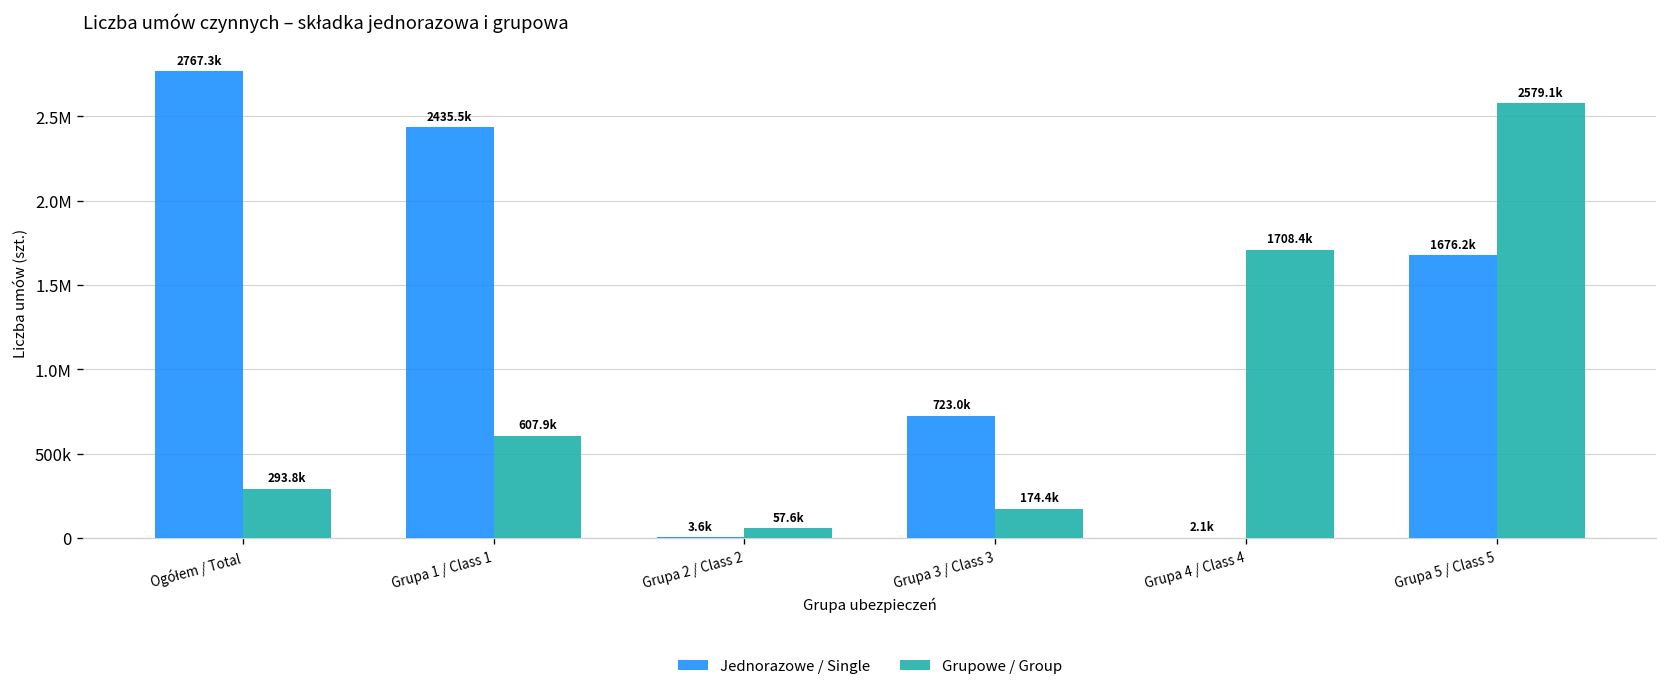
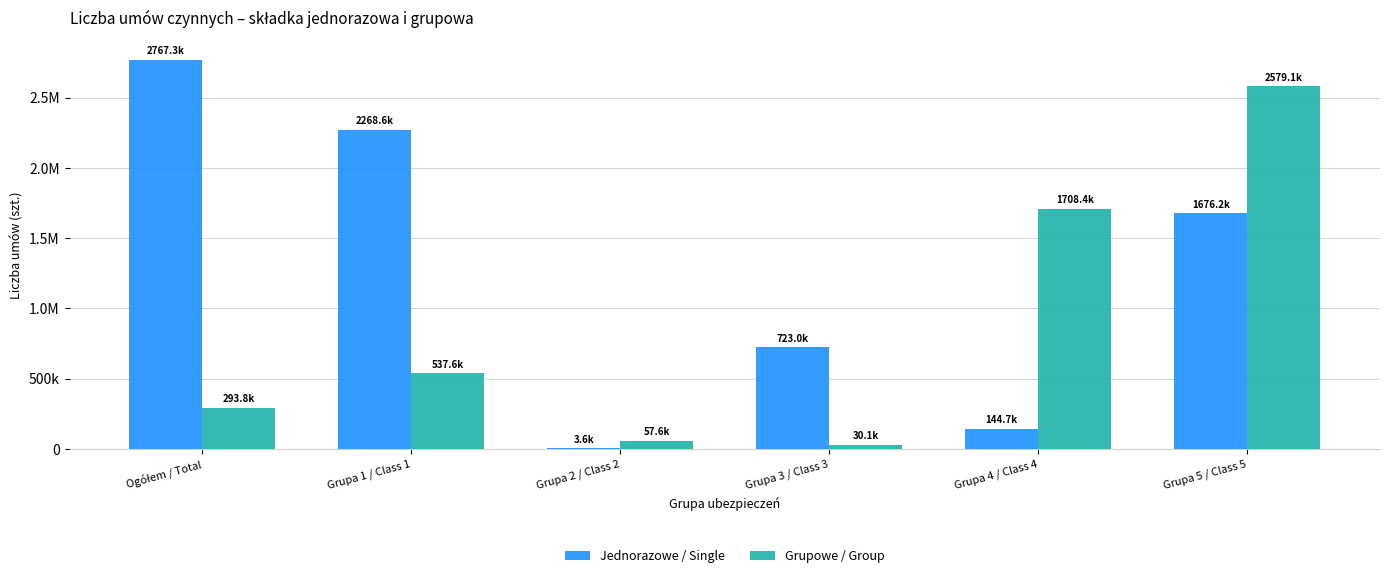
  {
    "Jednorazowe / Single": {
      "Ogółem / Total": "2767.3k",
-     "Grupa 1 / Class 1": "2435.5k",
+     "Grupa 1 / Class 1": "2268.6k",
      "Grupa 2 / Class 2": "3.6k",
      "Grupa 3 / Class 3": "723.0k",
-     "Grupa 4 / Class 4": "2.1k",
+     "Grupa 4 / Class 4": "144.7k",
      "Grupa 5 / Class 5": "1676.2k"
    },
    "Grupowe / Group": {
      "Ogółem / Total": "293.8k",
-     "Grupa 1 / Class 1": "607.9k",
+     "Grupa 1 / Class 1": "537.6k",
      "Grupa 2 / Class 2": "57.6k",
-     "Grupa 3 / Class 3": "174.4k",
+     "Grupa 3 / Class 3": "30.1k",
      "Grupa 4 / Class 4": "1708.4k",
      "Grupa 5 / Class 5": "2579.1k"
    }
  }
